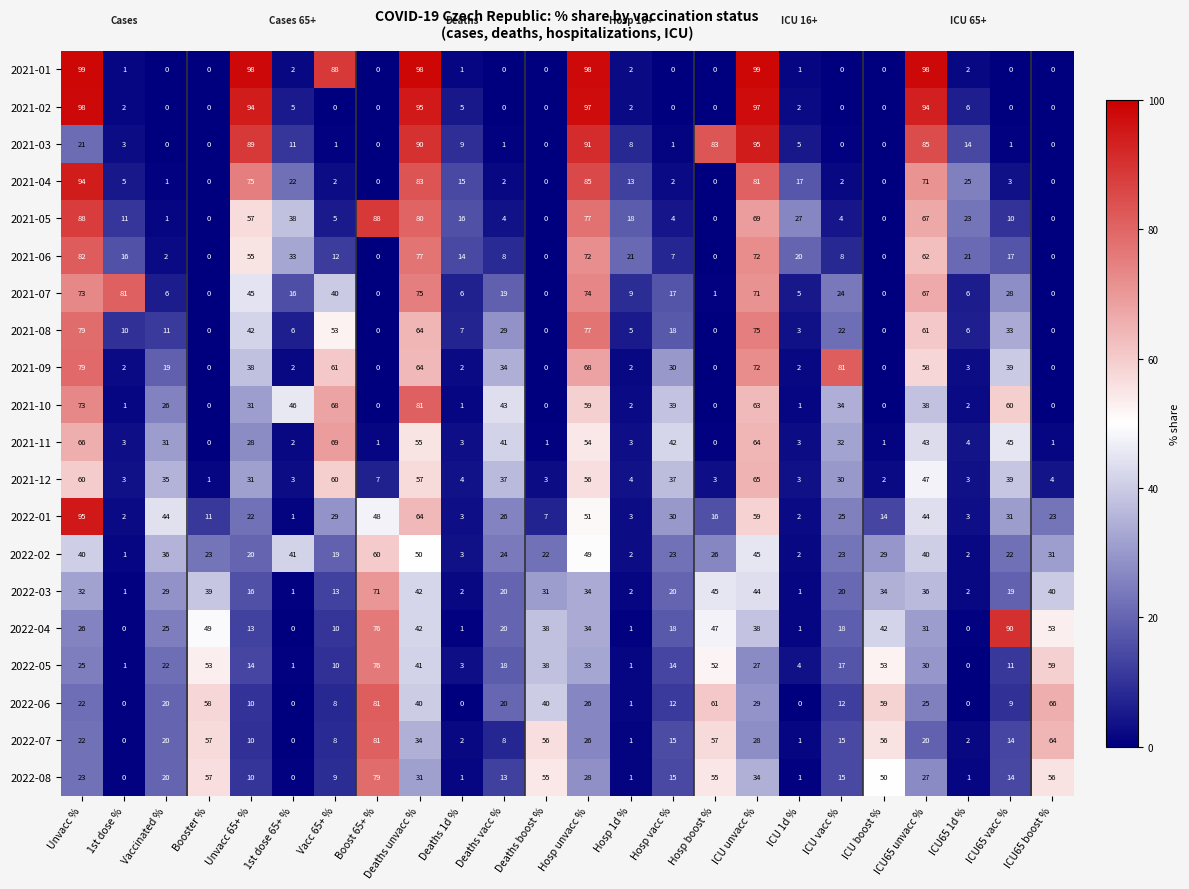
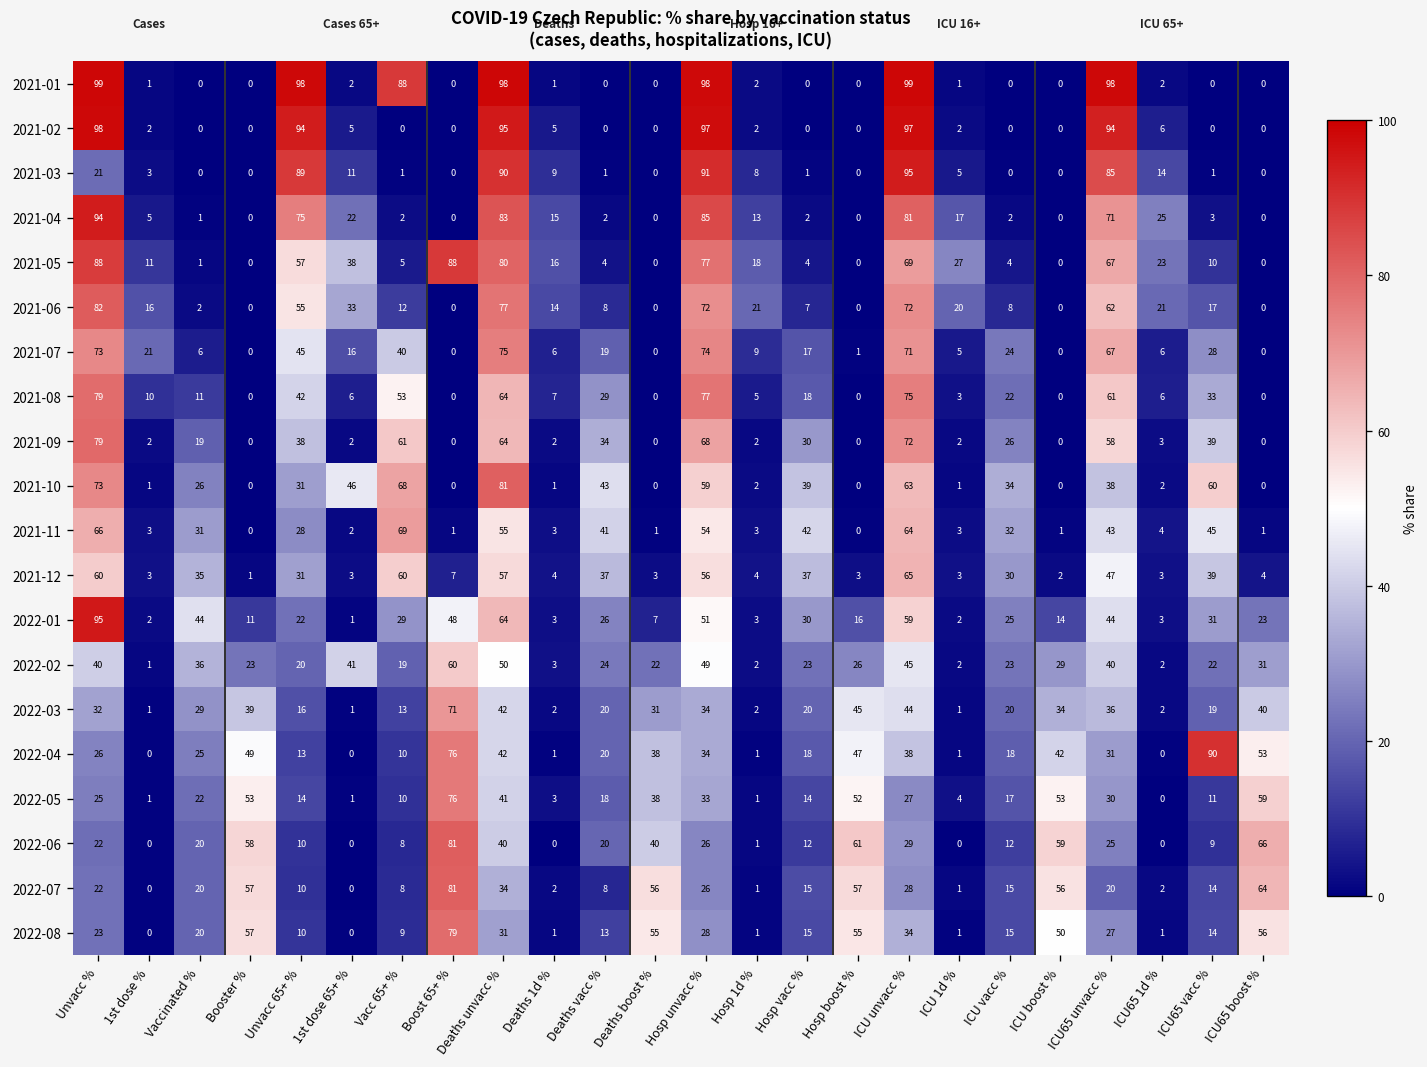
  {
    "2021-03": {
      "Unvacc %": 21,
      "1st dose %": 3,
      "Vaccinated %": 0,
      "Booster %": 0,
      "Unvacc 65+ %": 89,
      "1st dose 65+ %": 11,
      "Vacc 65+ %": 1,
      "Boost 65+ %": 0,
      "Deaths unvacc %": 90,
      "Deaths 1d %": 9,
      "Deaths vacc %": 1,
      "Deaths boost %": 0,
      "Hosp unvacc %": 91,
      "Hosp 1d %": 8,
      "Hosp vacc %": 1,
-     "Hosp boost %": 83,
+     "Hosp boost %": 0,
      "ICU unvacc %": 95,
      "ICU 1d %": 5,
      "ICU vacc %": 0,
      "ICU boost %": 0,
      "ICU65 unvacc %": 85,
      "ICU65 1d %": 14,
      "ICU65 vacc %": 1,
      "ICU65 boost %": 0
    },
    "2021-07": {
      "Unvacc %": 73,
-     "1st dose %": 81,
+     "1st dose %": 21,
      "Vaccinated %": 6,
      "Booster %": 0,
      "Unvacc 65+ %": 45,
      "1st dose 65+ %": 16,
      "Vacc 65+ %": 40,
      "Boost 65+ %": 0,
      "Deaths unvacc %": 75,
      "Deaths 1d %": 6,
      "Deaths vacc %": 19,
      "Deaths boost %": 0,
      "Hosp unvacc %": 74,
      "Hosp 1d %": 9,
      "Hosp vacc %": 17,
      "Hosp boost %": 1,
      "ICU unvacc %": 71,
      "ICU 1d %": 5,
      "ICU vacc %": 24,
      "ICU boost %": 0,
      "ICU65 unvacc %": 67,
      "ICU65 1d %": 6,
      "ICU65 vacc %": 28,
      "ICU65 boost %": 0
    },
    "2021-09": {
      "Unvacc %": 79,
      "1st dose %": 2,
      "Vaccinated %": 19,
      "Booster %": 0,
      "Unvacc 65+ %": 38,
      "1st dose 65+ %": 2,
      "Vacc 65+ %": 61,
      "Boost 65+ %": 0,
      "Deaths unvacc %": 64,
      "Deaths 1d %": 2,
      "Deaths vacc %": 34,
      "Deaths boost %": 0,
      "Hosp unvacc %": 68,
      "Hosp 1d %": 2,
      "Hosp vacc %": 30,
      "Hosp boost %": 0,
      "ICU unvacc %": 72,
      "ICU 1d %": 2,
-     "ICU vacc %": 81,
+     "ICU vacc %": 26,
      "ICU boost %": 0,
      "ICU65 unvacc %": 58,
      "ICU65 1d %": 3,
      "ICU65 vacc %": 39,
      "ICU65 boost %": 0
    }
  }
